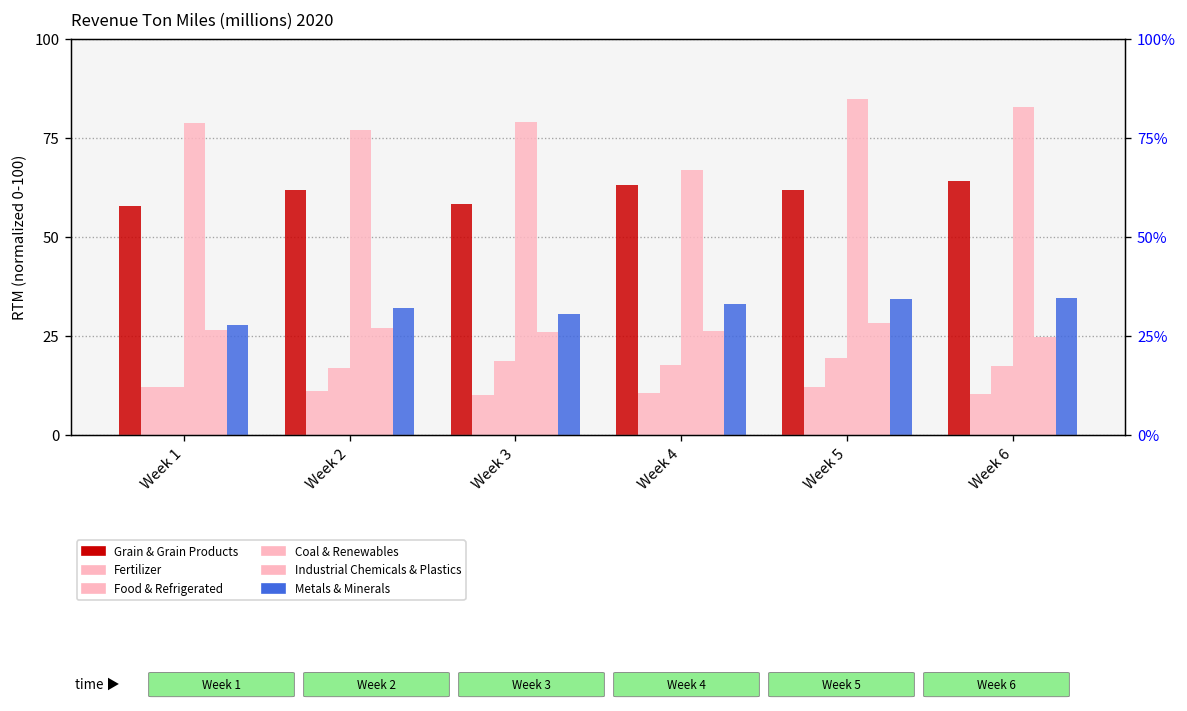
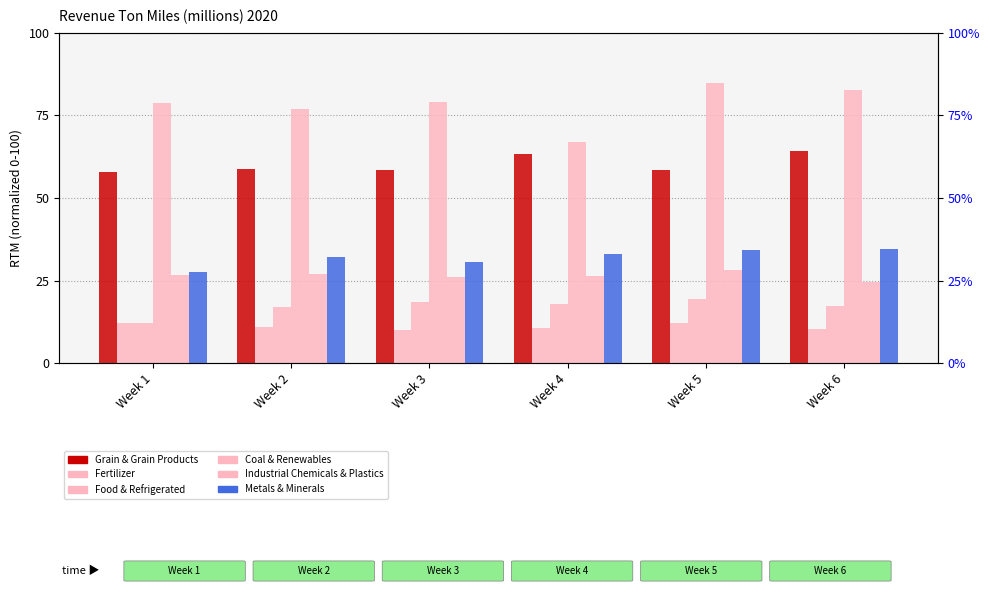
  {
    "Grain & Grain Products": {
      "Week 1": 58,
-     "Week 2": 62,
+     "Week 2": 59,
      "Week 3": 58,
      "Week 4": 63,
-     "Week 5": 62,
+     "Week 5": 58,
      "Week 6": 64
    },
    "Metals & Minerals": {
      "Week 1": 28,
      "Week 2": 32,
      "Week 3": 31,
      "Week 4": 33,
      "Week 5": 34,
      "Week 6": 35
    }
  }
